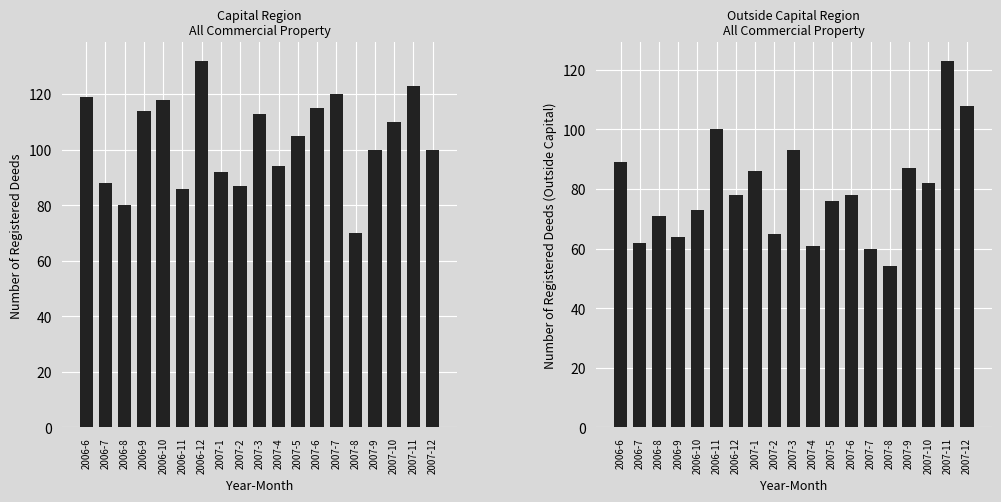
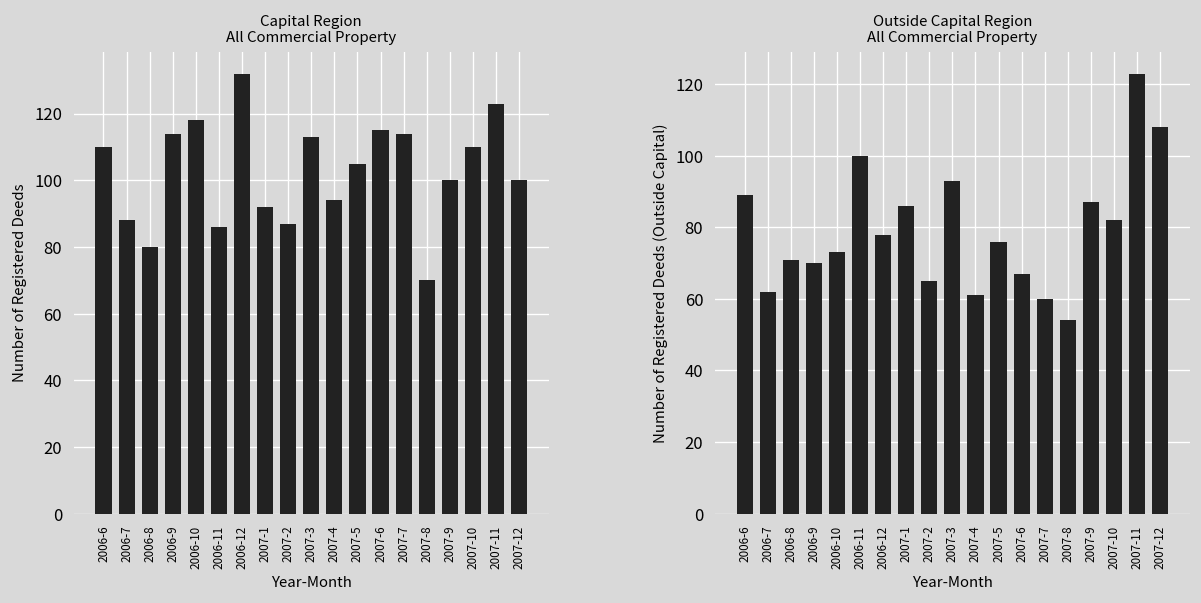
  {
    "Capital Region All Commercial Property": {
-     "2006-6": 119,
+     "2006-6": 110,
      "2006-7": 88,
      "2006-8": 80,
      "2006-9": 114,
      "2006-10": 118,
      "2006-11": 86,
      "2006-12": 132,
      "2007-1": 92,
      "2007-2": 87,
      "2007-3": 113,
      "2007-4": 94,
      "2007-5": 105,
      "2007-6": 115,
-     "2007-7": 120,
+     "2007-7": 114,
      "2007-8": 70,
      "2007-9": 100,
      "2007-10": 110,
      "2007-11": 123,
      "2007-12": 100
    },
    "Outside Capital Region All Commercial Property": {
      "2006-6": 89,
      "2006-7": 62,
      "2006-8": 71,
-     "2006-9": 64,
+     "2006-9": 70,
      "2006-10": 73,
      "2006-11": 100,
      "2006-12": 78,
      "2007-1": 86,
      "2007-2": 65,
      "2007-3": 93,
      "2007-4": 61,
      "2007-5": 76,
-     "2007-6": 78,
+     "2007-6": 67,
      "2007-7": 60,
      "2007-8": 54,
      "2007-9": 87,
      "2007-10": 82,
      "2007-11": 123,
      "2007-12": 108
    }
  }
